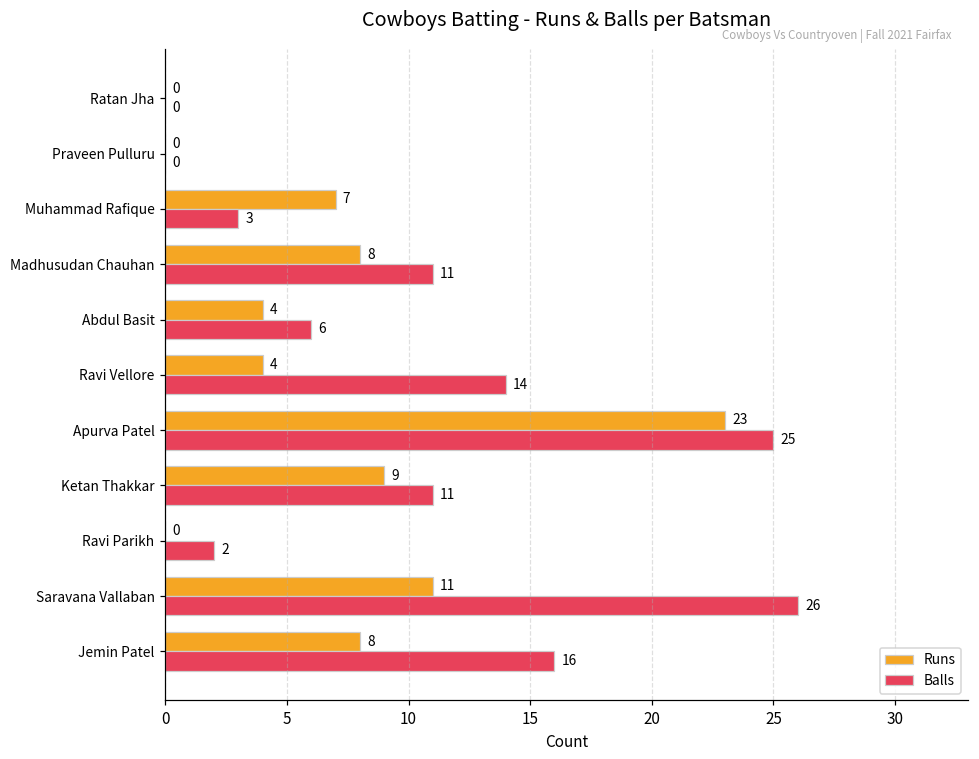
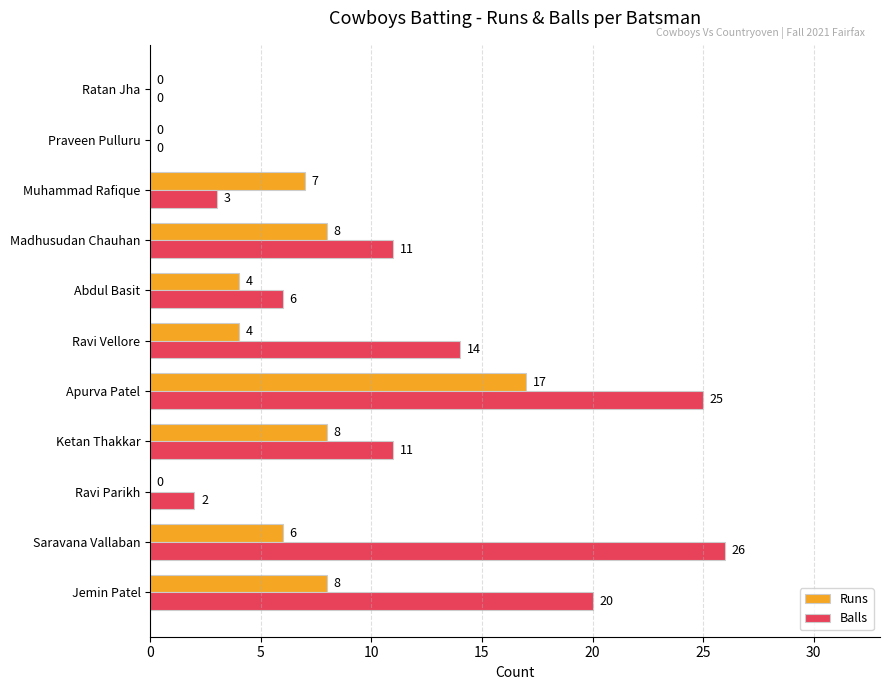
  {
    "Runs": {
      "Ratan Jha": 0,
      "Praveen Pulluru": 0,
      "Muhammad Rafique": 7,
      "Madhusudan Chauhan": 8,
      "Abdul Basit": 4,
      "Ravi Vellore": 4,
-     "Apurva Patel": 23,
-     "Ketan Thakkar": 9,
+     "Apurva Patel": 17,
+     "Ketan Thakkar": 8,
      "Ravi Parikh": 0,
-     "Saravana Vallaban": 11,
+     "Saravana Vallaban": 6,
      "Jemin Patel": 8
    },
    "Balls": {
      "Ratan Jha": 0,
      "Praveen Pulluru": 0,
      "Muhammad Rafique": 3,
      "Madhusudan Chauhan": 11,
      "Abdul Basit": 6,
      "Ravi Vellore": 14,
      "Apurva Patel": 25,
      "Ketan Thakkar": 11,
      "Ravi Parikh": 2,
      "Saravana Vallaban": 26,
-     "Jemin Patel": 16
+     "Jemin Patel": 20
    }
  }
